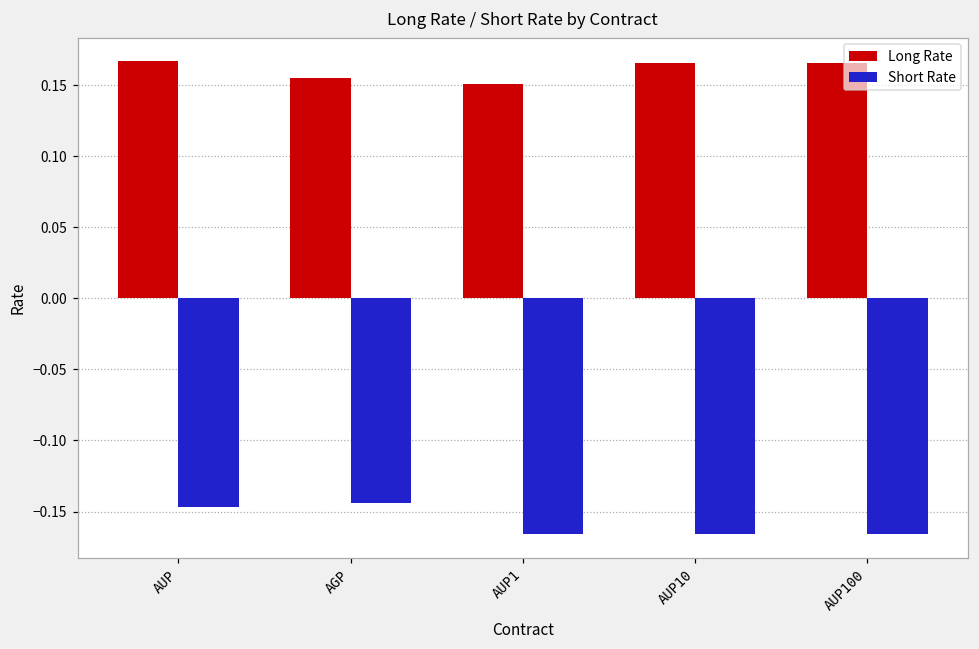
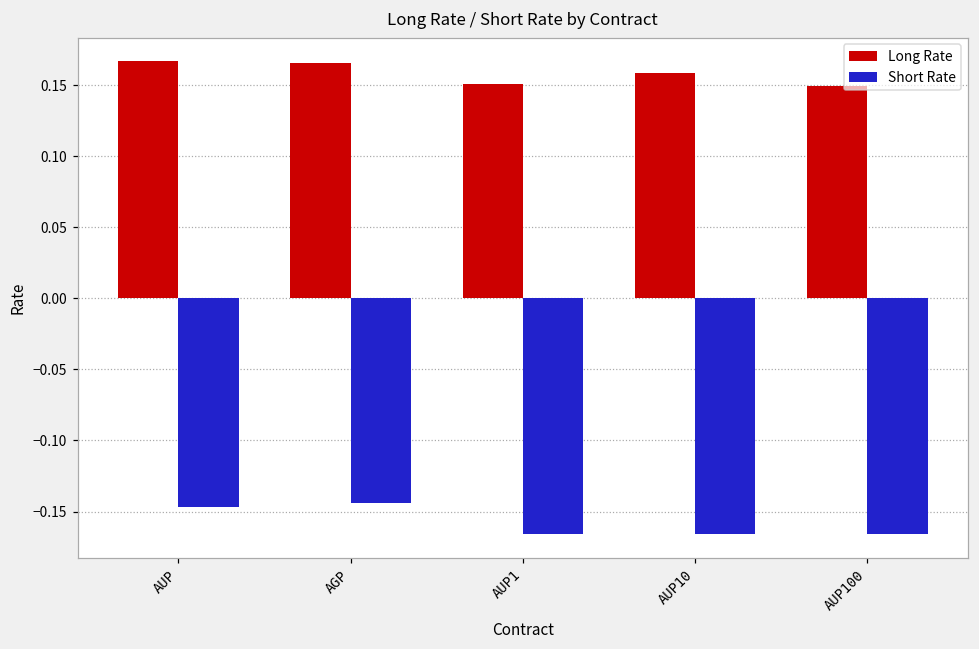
  {
    "Long Rate": {
      "AUP": 0.167,
-     "AGP": 0.155,
+     "AGP": 0.165,
      "AUP1": 0.151,
-     "AUP10": 0.166,
-     "AUP100": 0.166
+     "AUP10": 0.158,
+     "AUP100": 0.149
    },
    "Short Rate": {
      "AUP": -0.147,
      "AGP": -0.144,
      "AUP1": -0.166,
      "AUP10": -0.166,
      "AUP100": -0.166
    }
  }
